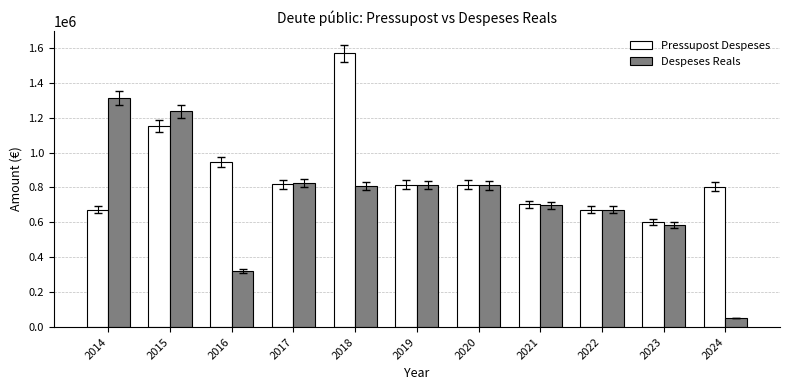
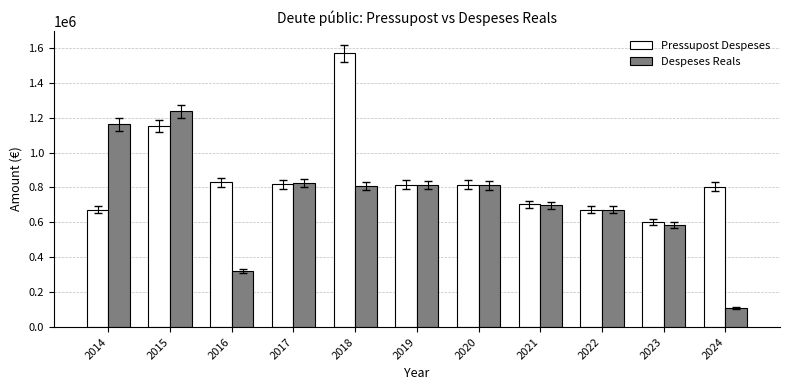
  {
    "Pressupost Despeses": {
      "2014": 670000,
      "2015": 1150000,
-     "2016": 940000,
+     "2016": 830000,
      "2017": 820000,
      "2018": 1570000,
      "2019": 820000,
      "2020": 820000,
      "2021": 700000,
      "2022": 670000,
      "2023": 600000,
      "2024": 800000
    },
    "Despeses Reals": {
-     "2014": 1310000,
+     "2014": 1160000,
      "2015": 1240000,
      "2016": 320000,
      "2017": 830000,
      "2018": 810000,
      "2019": 810000,
      "2020": 810000,
      "2021": 700000,
      "2022": 670000,
      "2023": 590000,
-     "2024": 50000
+     "2024": 110000
    }
  }
